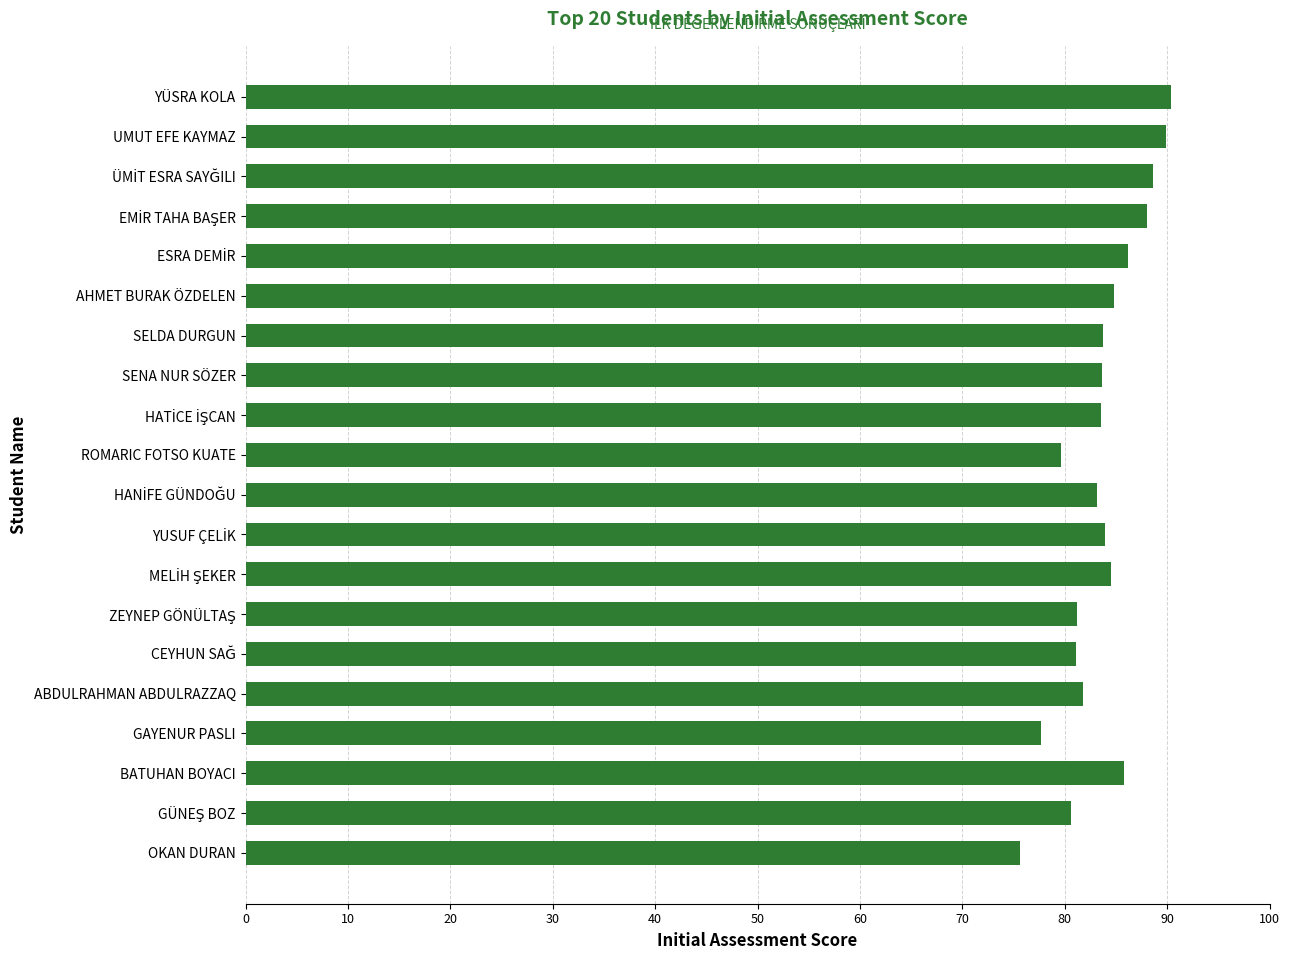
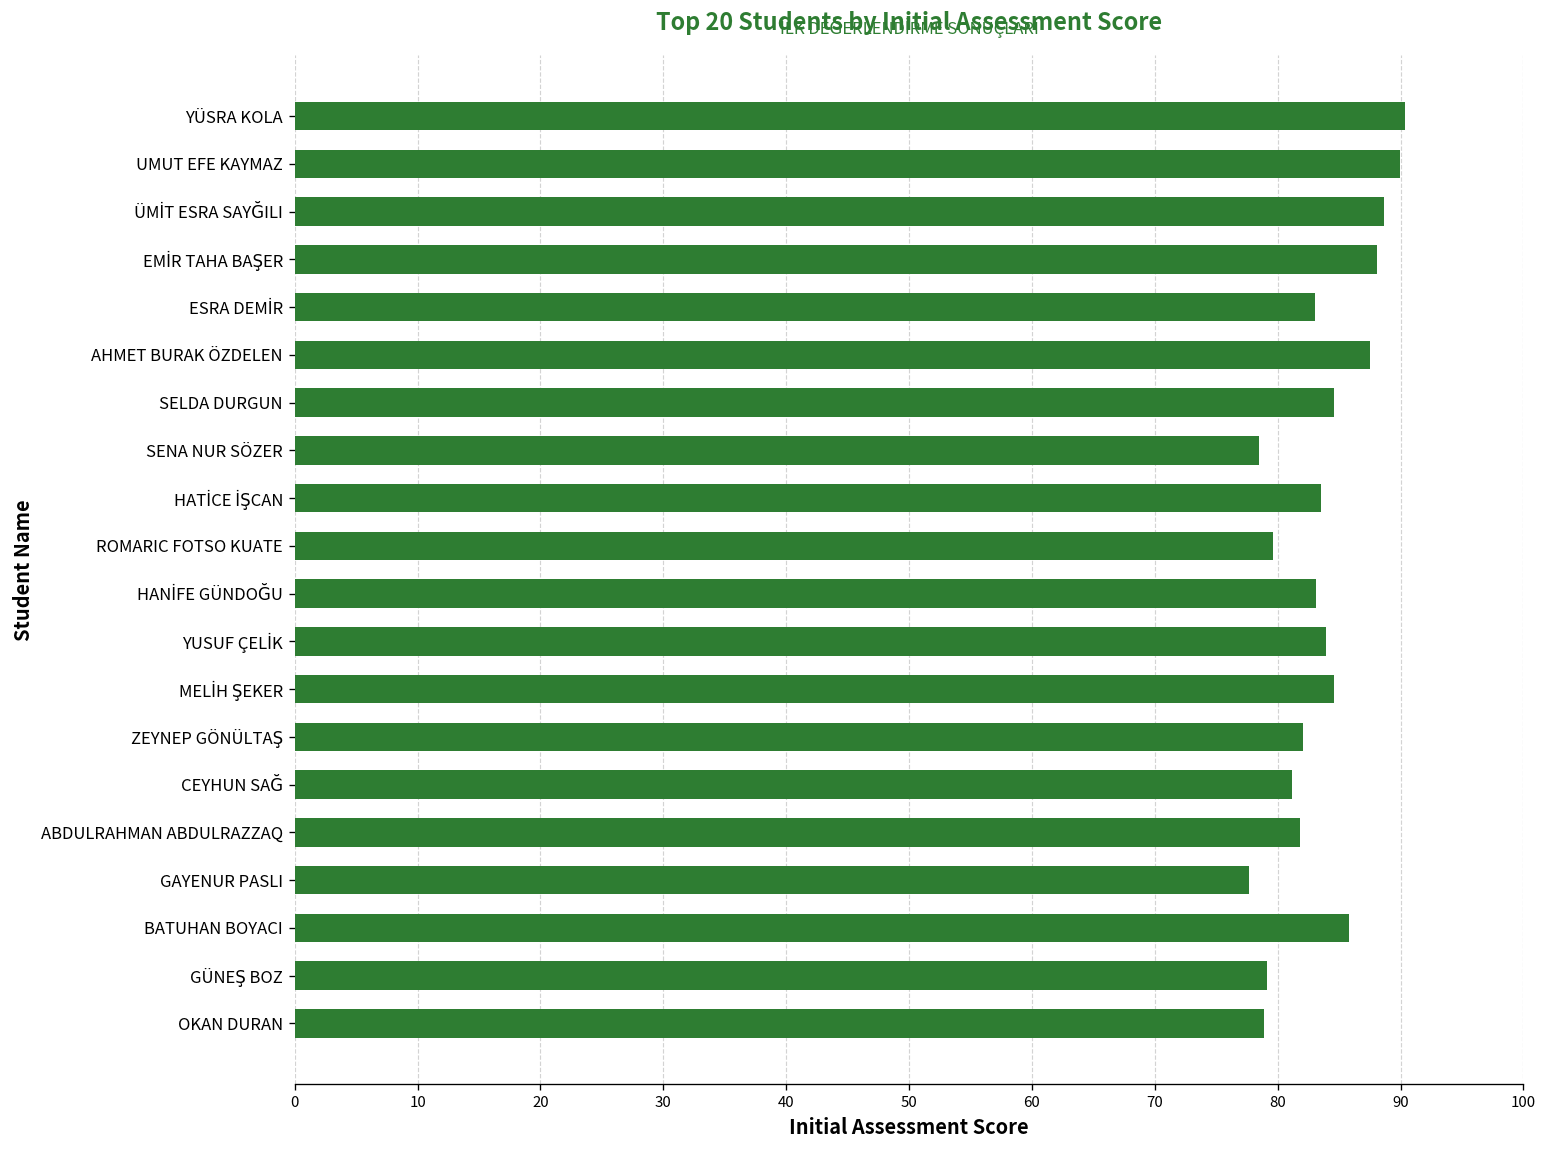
  {
    "YÜSRA KOLA": 90.4,
    "UMUT EFE KAYMAZ": 89.9,
    "ÜMİT ESRA SAYĞILI": 88.7,
    "EMİR TAHA BAŞER": 88.1,
-   "ESRA DEMİR": 86.2,
-   "AHMET BURAK ÖZDELEN": 84.8,
-   "SELDA DURGUN": 83.7,
-   "SENA NUR SÖZER": 83.6,
+   "ESRA DEMİR": 83.0,
+   "AHMET BURAK ÖZDELEN": 87.5,
+   "SELDA DURGUN": 84.6,
+   "SENA NUR SÖZER": 78.5,
    "HATİCE İŞCAN": 83.6,
    "ROMARIC FOTSO KUATE": 79.7,
    "HANİFE GÜNDOĞU": 83.2,
    "YUSUF ÇELİK": 83.9,
    "MELİH ŞEKER": 84.6,
-   "ZEYNEP GÖNÜLTAŞ": 81.2,
+   "ZEYNEP GÖNÜLTAŞ": 82.0,
    "CEYHUN SAĞ": 81.1,
    "ABDULRAHMAN ABDULRAZZAQ": 81.8,
    "GAYENUR PASLI": 77.7,
    "BATUHAN BOYACI": 85.8,
-   "GÜNEŞ BOZ": 80.6,
-   "OKAN DURAN": 75.7
+   "GÜNEŞ BOZ": 79.1,
+   "OKAN DURAN": 78.9
  }
